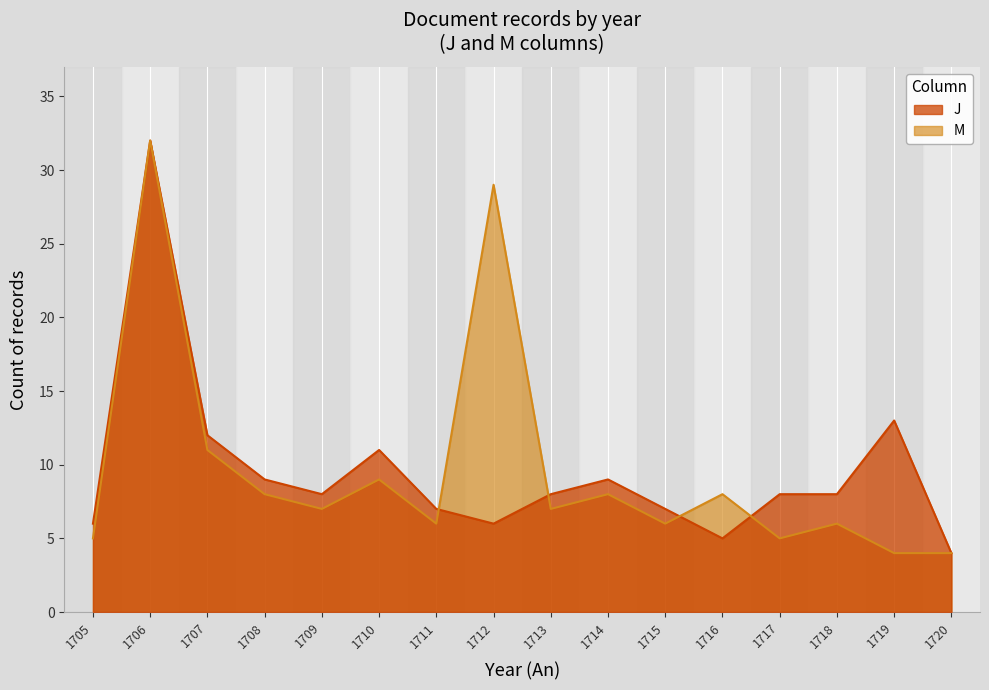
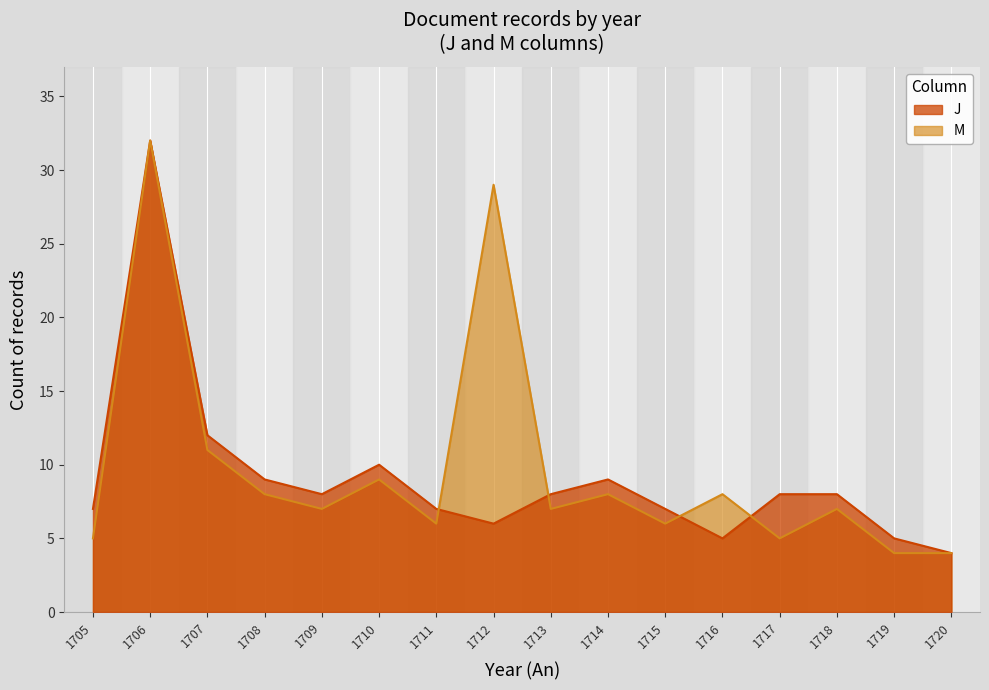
  {
    "J": {
-     "1705": 6,
+     "1705": 7,
      "1707": 12,
      "1708": 9,
      "1709": 8,
-     "1710": 11,
+     "1710": 10,
      "1711": 7,
      "1712": 6,
      "1713": 8,
      "1714": 9,
      "1715": 7,
      "1716": 5,
      "1717": 8,
      "1718": 8,
-     "1719": 13
+     "1719": 5
    },
    "M": {
      "1705": 5,
      "1707": 11,
      "1708": 8,
      "1709": 7,
      "1710": 9,
      "1711": 6,
      "1712": 29,
      "1713": 7,
      "1714": 8,
      "1715": 6,
      "1716": 8,
      "1717": 5,
-     "1718": 6,
+     "1718": 7,
      "1719": 4
    }
  }
